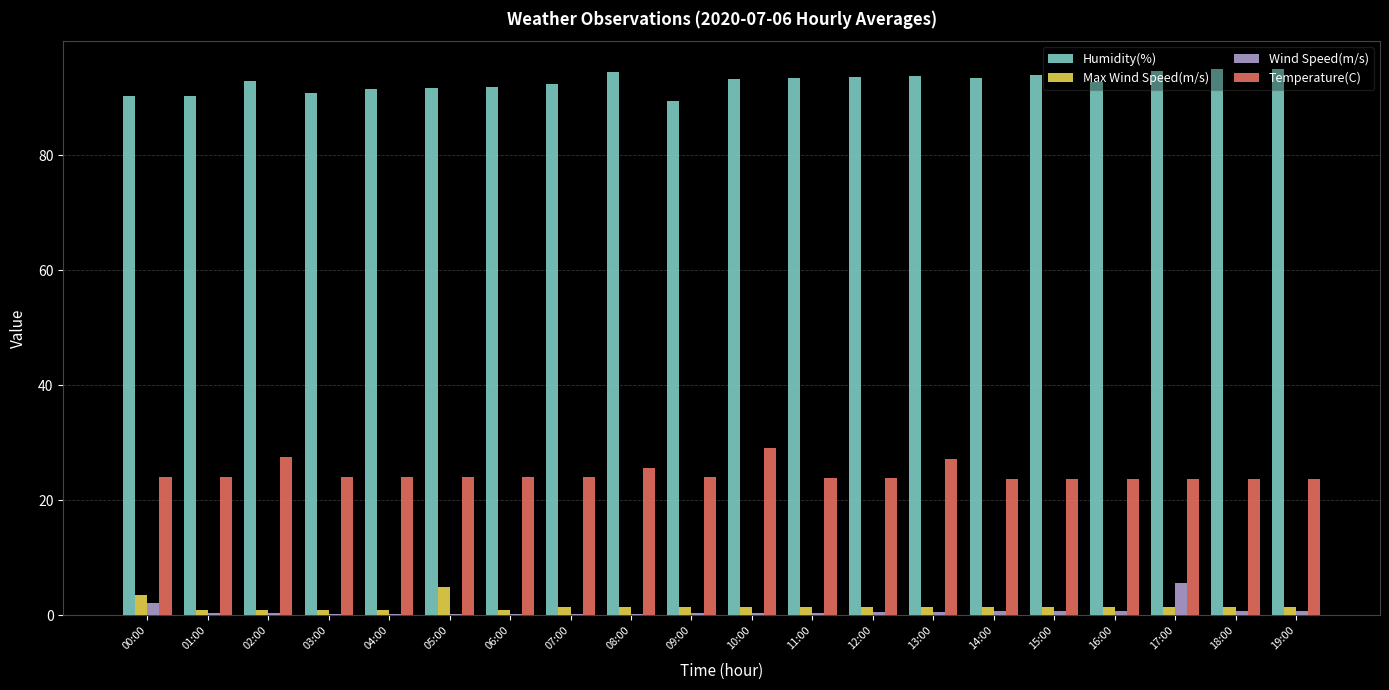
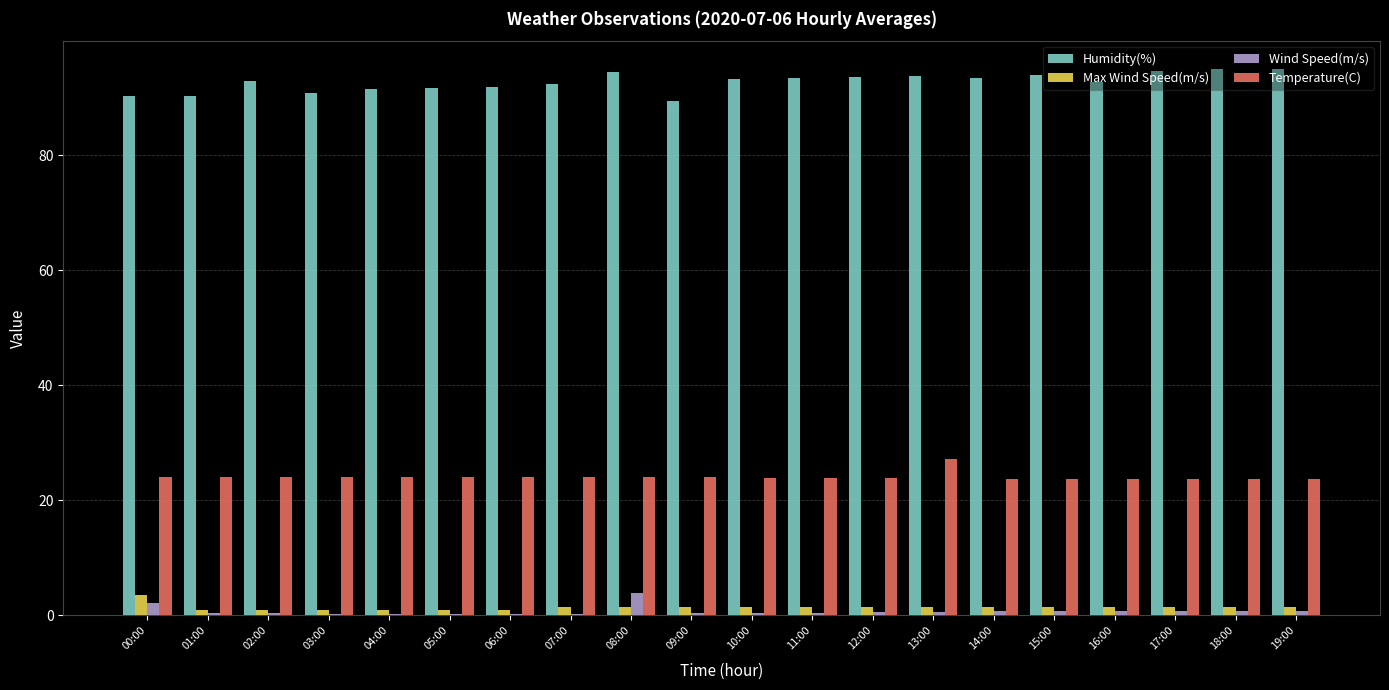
  {
    "Humidity(%)": {
      "00:00": 90,
      "01:00": 90,
      "02:00": 93,
      "03:00": 91,
      "04:00": 92,
      "05:00": 92,
      "06:00": 92,
      "07:00": 92,
      "08:00": 95,
      "09:00": 90,
      "10:00": 93,
      "11:00": 93,
      "12:00": 94,
      "13:00": 94,
      "14:00": 93,
      "15:00": 94
    },
    "Max Wind Speed(m/s)": {
      "00:00": 4,
      "01:00": 1,
      "02:00": 1,
      "03:00": 1,
      "04:00": 1,
-     "05:00": 5,
+     "05:00": 1,
      "06:00": 1,
      "07:00": 1,
      "08:00": 1,
      "09:00": 1,
      "10:00": 1,
      "11:00": 1,
      "12:00": 1,
      "13:00": 1,
      "14:00": 1,
      "15:00": 1,
      "16:00": 1,
      "17:00": 1,
      "18:00": 1,
      "19:00": 1
    },
    "Wind Speed(m/s)": {
      "00:00": 2,
-     "08:00": 0,
+     "08:00": 4,
      "10:00": 1,
      "11:00": 1,
      "12:00": 1,
      "13:00": 1,
      "14:00": 1,
      "15:00": 1,
      "16:00": 1,
-     "17:00": 6,
+     "17:00": 1,
      "18:00": 1,
      "19:00": 1
    },
    "Temperature(C)": {
      "00:00": 24,
      "01:00": 24,
-     "02:00": 28,
+     "02:00": 24,
      "03:00": 24,
      "04:00": 24,
      "05:00": 24,
      "06:00": 24,
      "07:00": 24,
-     "08:00": 26,
+     "08:00": 24,
      "09:00": 24,
-     "10:00": 29,
+     "10:00": 24,
      "11:00": 24,
      "12:00": 24,
      "13:00": 27,
      "14:00": 24,
      "15:00": 24,
      "16:00": 24,
      "17:00": 24,
      "18:00": 24,
      "19:00": 24
    }
  }
